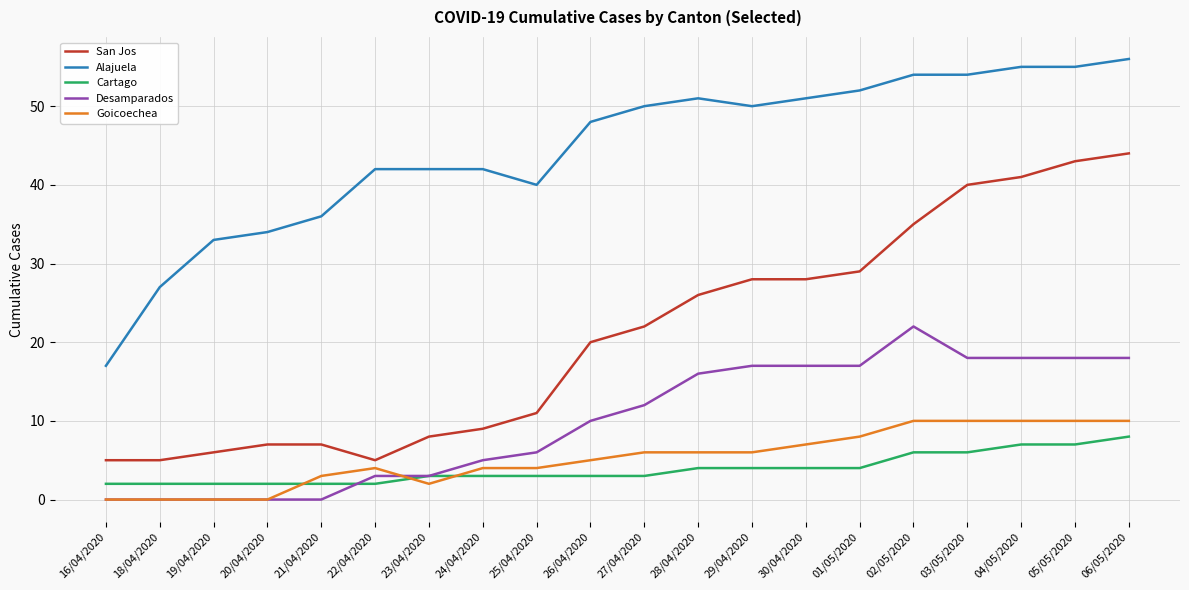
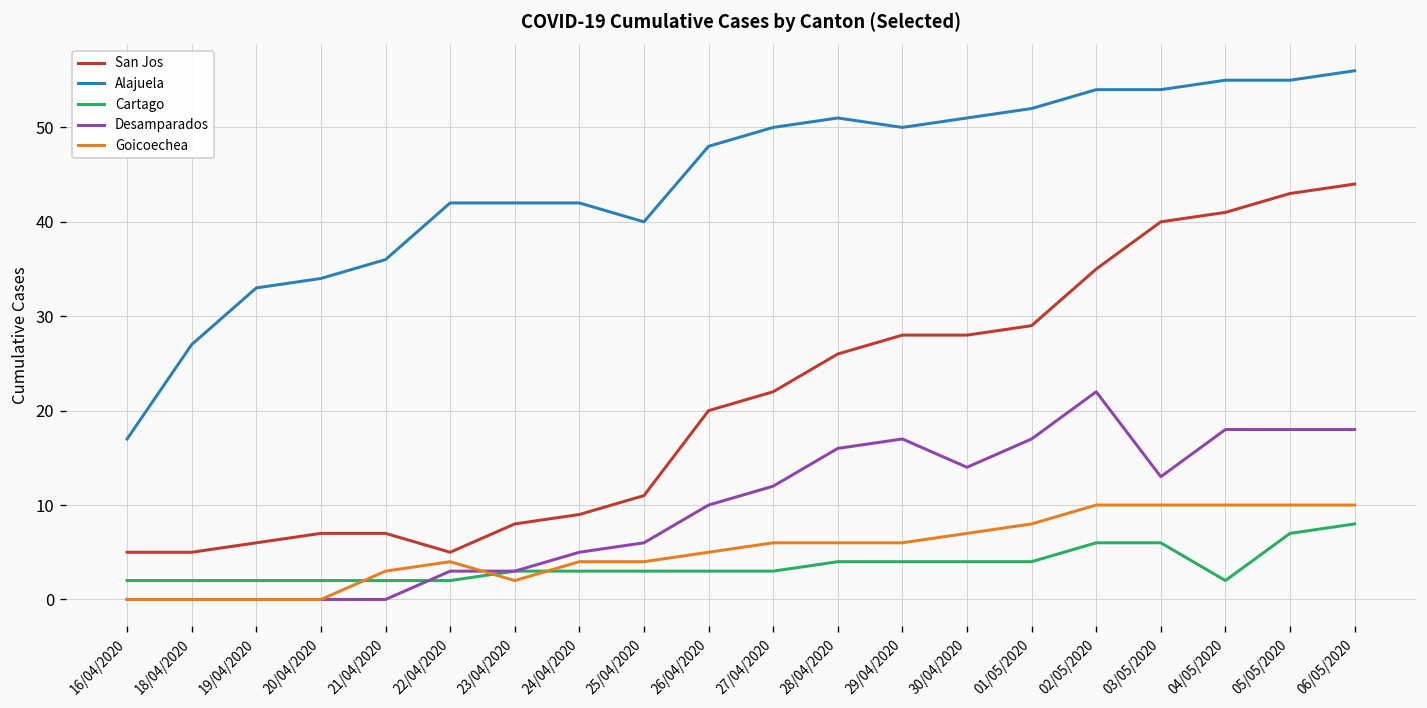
  {
    "San Jos": {
      "16/04/2020": 5,
      "18/04/2020": 5,
      "19/04/2020": 6,
      "20/04/2020": 7,
      "21/04/2020": 7,
      "22/04/2020": 5,
      "23/04/2020": 8,
      "24/04/2020": 9,
      "25/04/2020": 11,
      "26/04/2020": 20,
      "27/04/2020": 22,
      "28/04/2020": 26,
      "29/04/2020": 28,
      "30/04/2020": 28,
      "01/05/2020": 29,
      "02/05/2020": 35,
      "03/05/2020": 40,
      "04/05/2020": 41,
      "05/05/2020": 43,
      "06/05/2020": 44
    },
    "Alajuela": {
      "16/04/2020": 17,
      "18/04/2020": 27,
      "19/04/2020": 33,
      "20/04/2020": 34,
      "21/04/2020": 36,
      "22/04/2020": 42,
      "23/04/2020": 42,
      "24/04/2020": 42,
      "25/04/2020": 40,
      "26/04/2020": 48,
      "27/04/2020": 50,
      "28/04/2020": 51,
      "29/04/2020": 50,
      "30/04/2020": 51,
      "01/05/2020": 52,
      "02/05/2020": 54,
      "03/05/2020": 54,
      "04/05/2020": 55,
      "05/05/2020": 55,
      "06/05/2020": 56
    },
    "Cartago": {
      "16/04/2020": 2,
      "18/04/2020": 2,
      "19/04/2020": 2,
      "20/04/2020": 2,
      "21/04/2020": 2,
      "22/04/2020": 2,
      "24/04/2020": 3,
      "25/04/2020": 3,
      "26/04/2020": 3,
      "27/04/2020": 3,
      "28/04/2020": 4,
      "29/04/2020": 4,
      "30/04/2020": 4,
      "01/05/2020": 4,
      "02/05/2020": 6,
      "03/05/2020": 6,
-     "04/05/2020": 7,
+     "04/05/2020": 2,
      "05/05/2020": 7,
      "06/05/2020": 8
    },
    "Desamparados": {
      "21/04/2020": 0,
      "22/04/2020": 3,
      "24/04/2020": 5,
      "25/04/2020": 6,
      "26/04/2020": 10,
      "27/04/2020": 12,
      "28/04/2020": 16,
      "29/04/2020": 17,
-     "30/04/2020": 17,
+     "30/04/2020": 14,
      "01/05/2020": 17,
      "02/05/2020": 22,
-     "03/05/2020": 18,
+     "03/05/2020": 13,
      "04/05/2020": 18,
      "05/05/2020": 18,
      "06/05/2020": 18
    },
    "Goicoechea": {
      "21/04/2020": 3,
      "22/04/2020": 4,
      "23/04/2020": 2,
      "24/04/2020": 4,
      "25/04/2020": 4,
      "26/04/2020": 5,
      "27/04/2020": 6,
      "28/04/2020": 6,
      "29/04/2020": 6,
      "30/04/2020": 7,
      "01/05/2020": 8,
      "02/05/2020": 10,
      "03/05/2020": 10,
      "04/05/2020": 10,
      "05/05/2020": 10,
      "06/05/2020": 10
    }
  }
